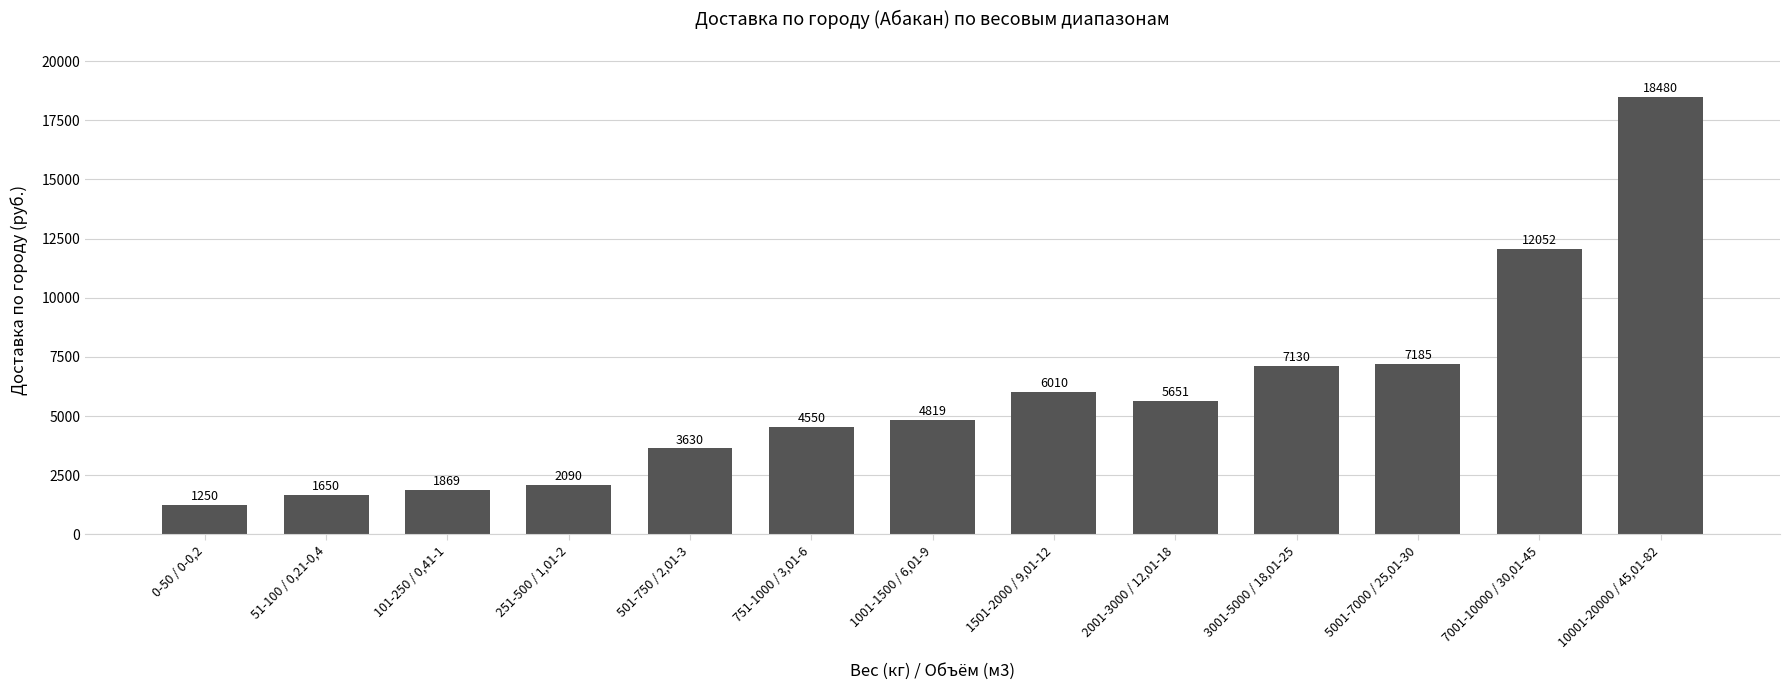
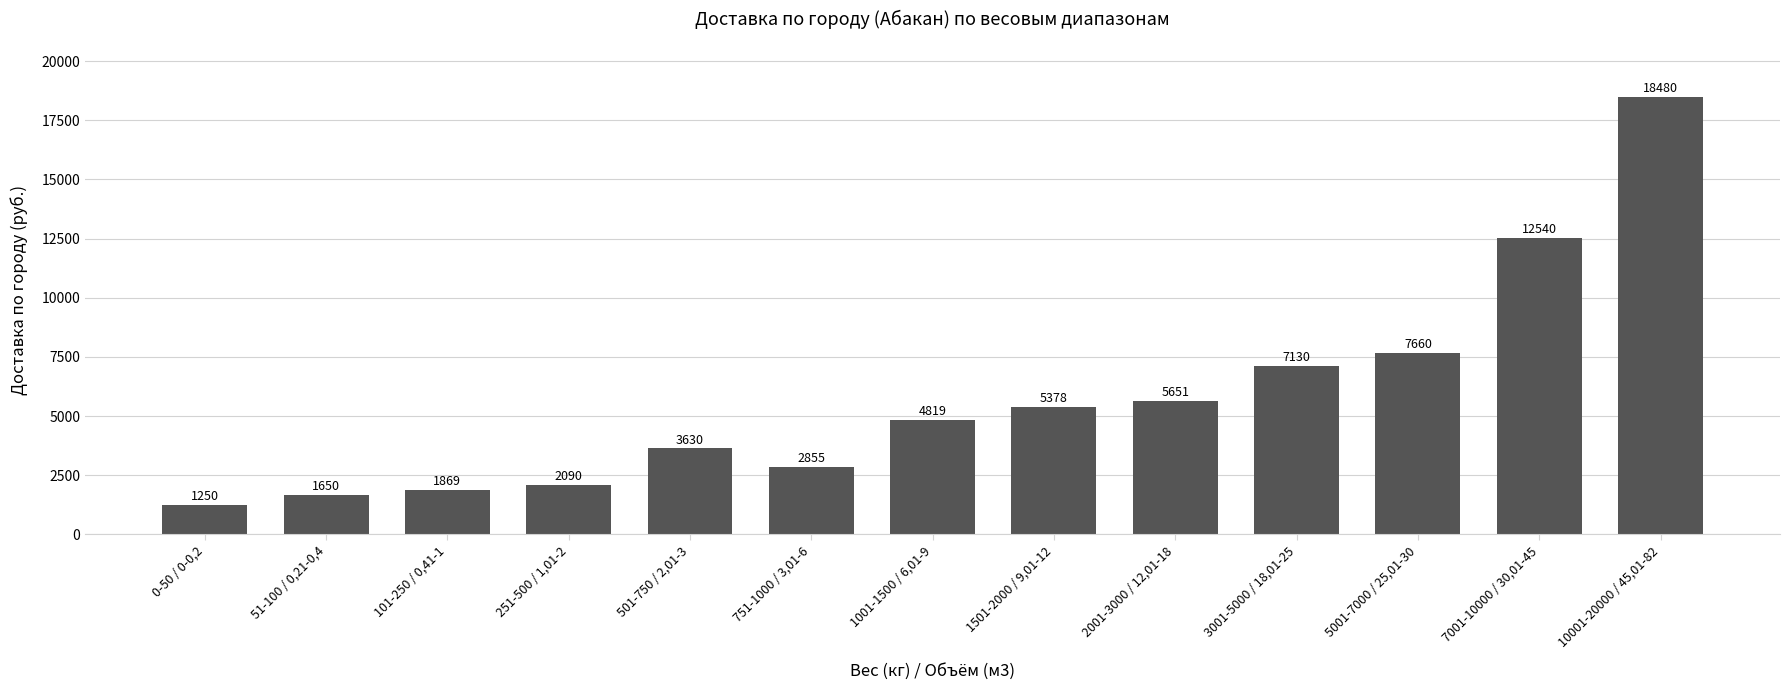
  {
    "0-50 / 0-0,2": 1250,
    "51-100 / 0,21-0,4": 1650,
    "101-250 / 0,41-1": 1869,
    "251-500 / 1,01-2": 2090,
    "501-750 / 2,01-3": 3630,
-   "751-1000 / 3,01-6": 4550,
+   "751-1000 / 3,01-6": 2855,
    "1001-1500 / 6,01-9": 4819,
-   "1501-2000 / 9,01-12": 6010,
+   "1501-2000 / 9,01-12": 5378,
    "2001-3000 / 12,01-18": 5651,
    "3001-5000 / 18,01-25": 7130,
-   "5001-7000 / 25,01-30": 7185,
-   "7001-10000 / 30,01-45": 12052,
+   "5001-7000 / 25,01-30": 7660,
+   "7001-10000 / 30,01-45": 12540,
    "10001-20000 / 45,01-82": 18480
  }
